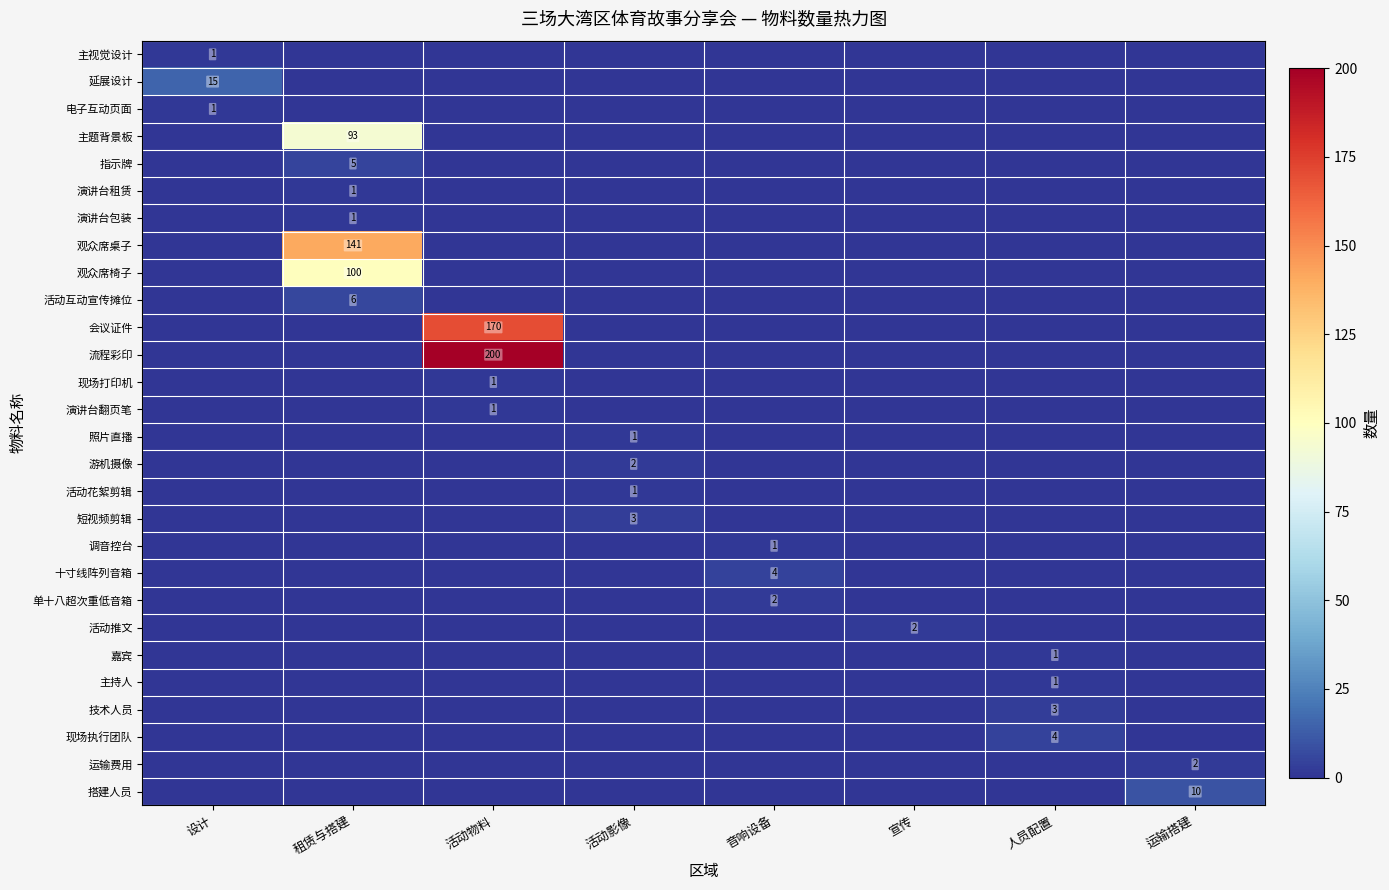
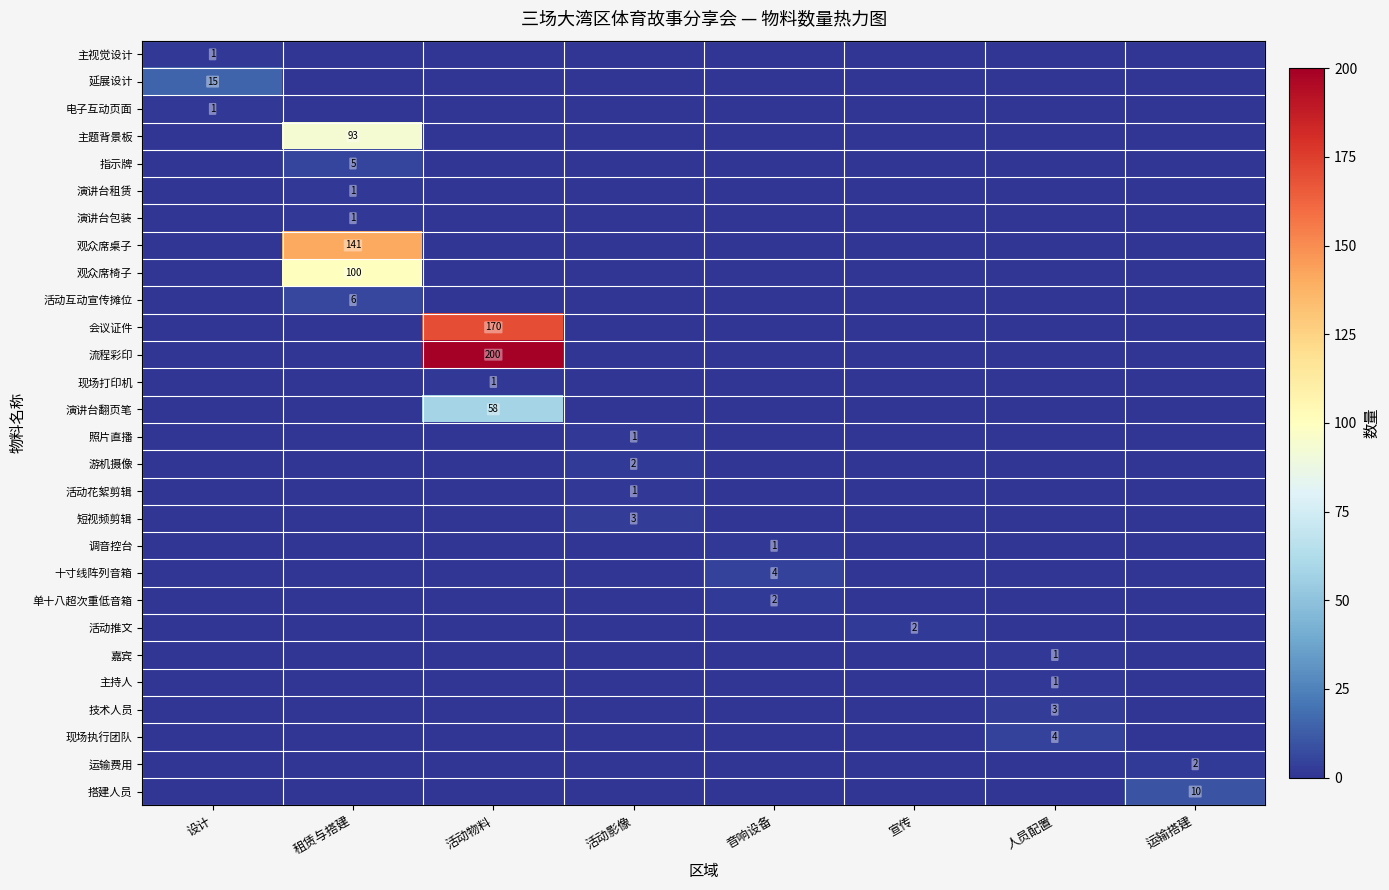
  {
    "演讲台翻页笔": {
-     "活动物料": 1
+     "活动物料": 58
    }
  }
